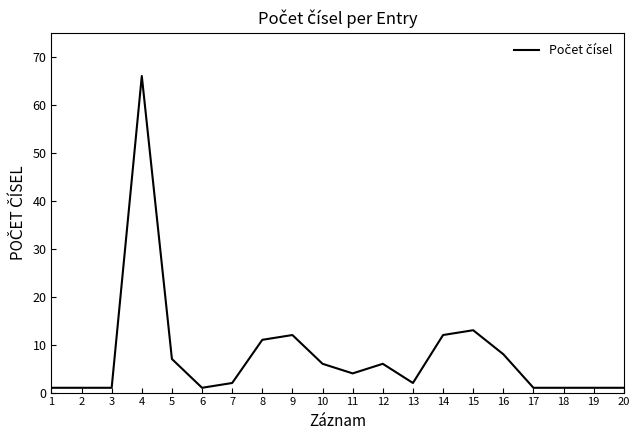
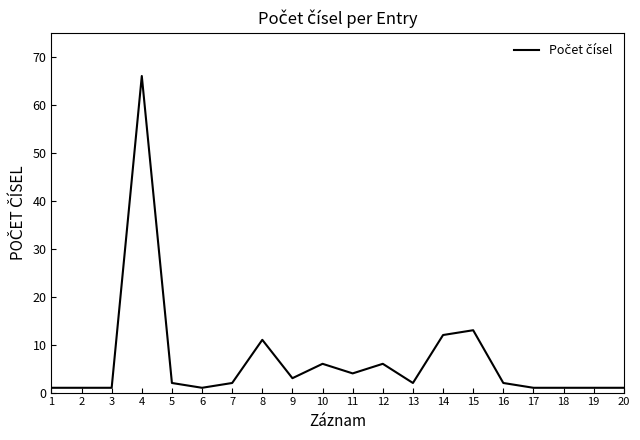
  {
    "1": 1,
    "2": 1,
    "3": 1,
    "4": 66,
-   "5": 7,
+   "5": 2,
    "6": 1,
    "7": 2,
    "8": 11,
-   "9": 12,
+   "9": 3,
    "10": 6,
    "11": 4,
    "12": 6,
    "13": 2,
    "14": 12,
    "15": 13,
-   "16": 8,
+   "16": 2,
    "17": 1,
    "18": 1,
    "19": 1,
    "20": 1
  }
